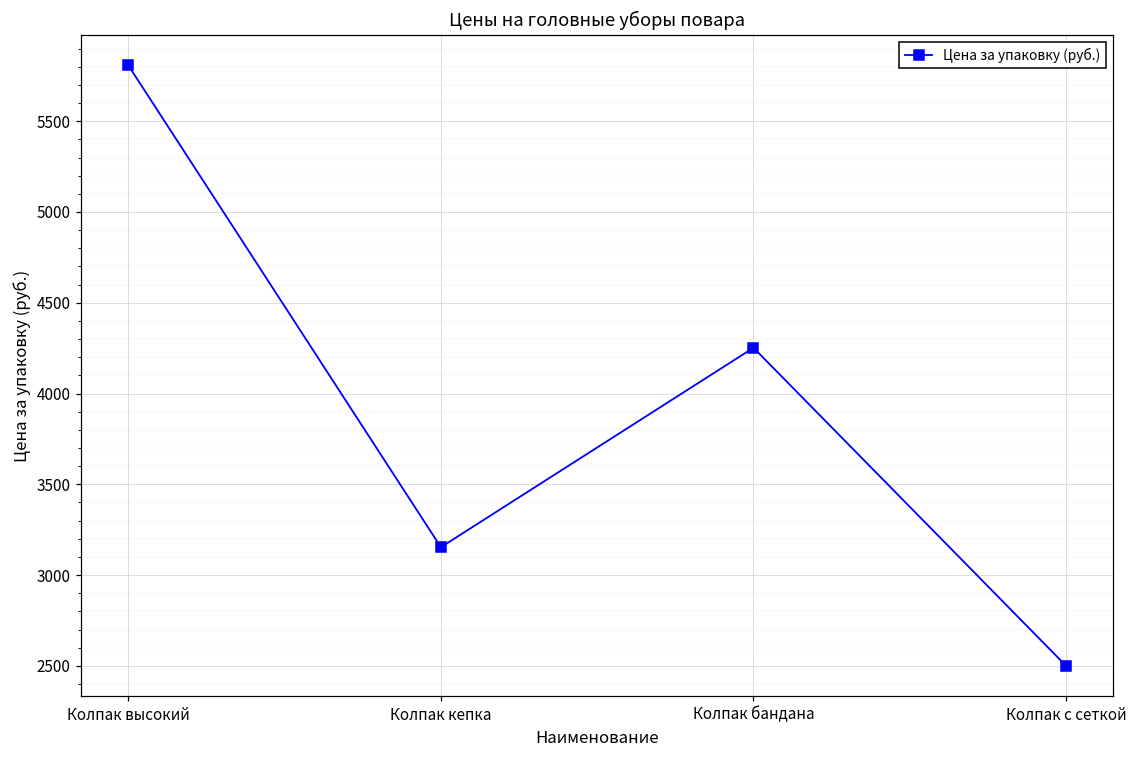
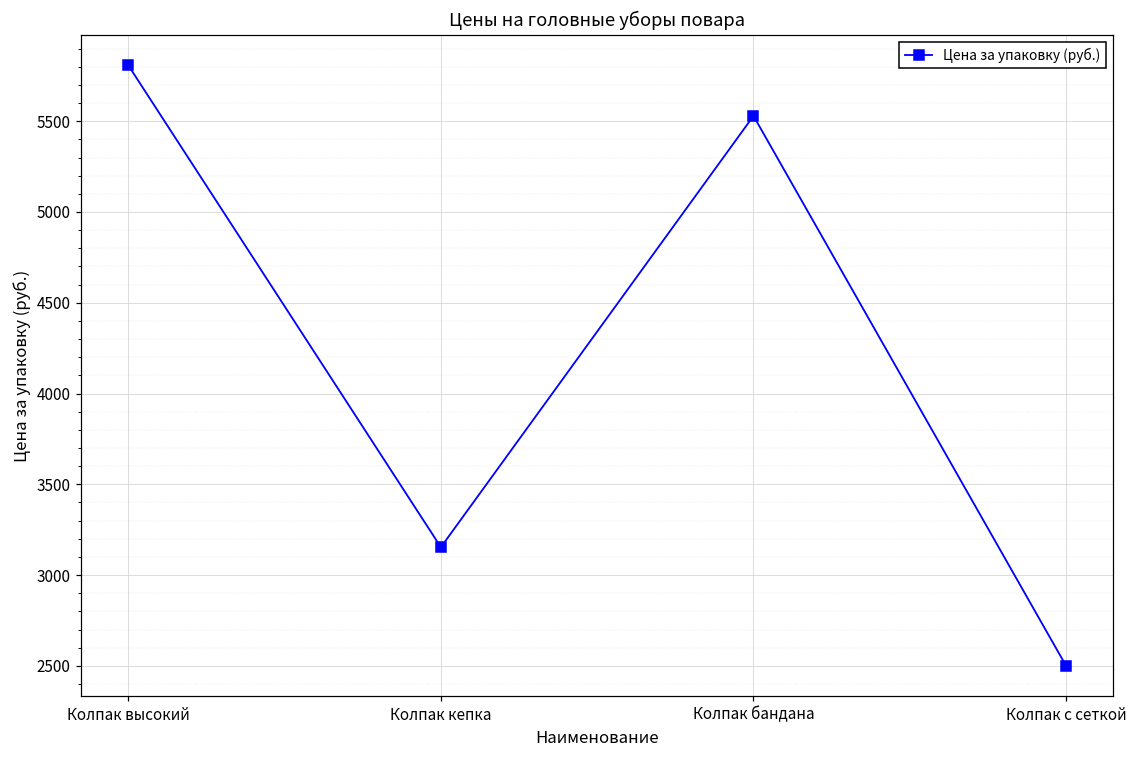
  {
    "Колпак высокий": 5810,
    "Колпак кепка": 3150,
-   "Колпак бандана": 4250,
+   "Колпак бандана": 5530,
    "Колпак с сеткой": 2500
  }
